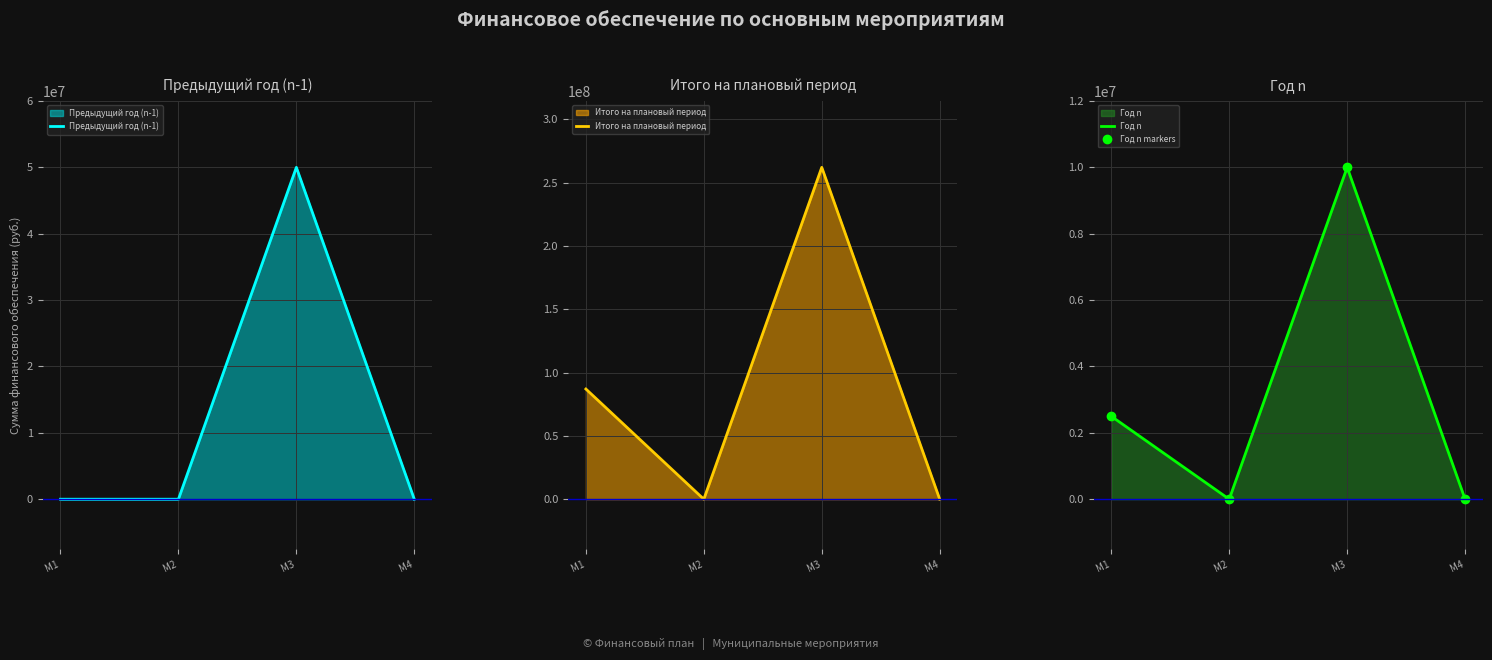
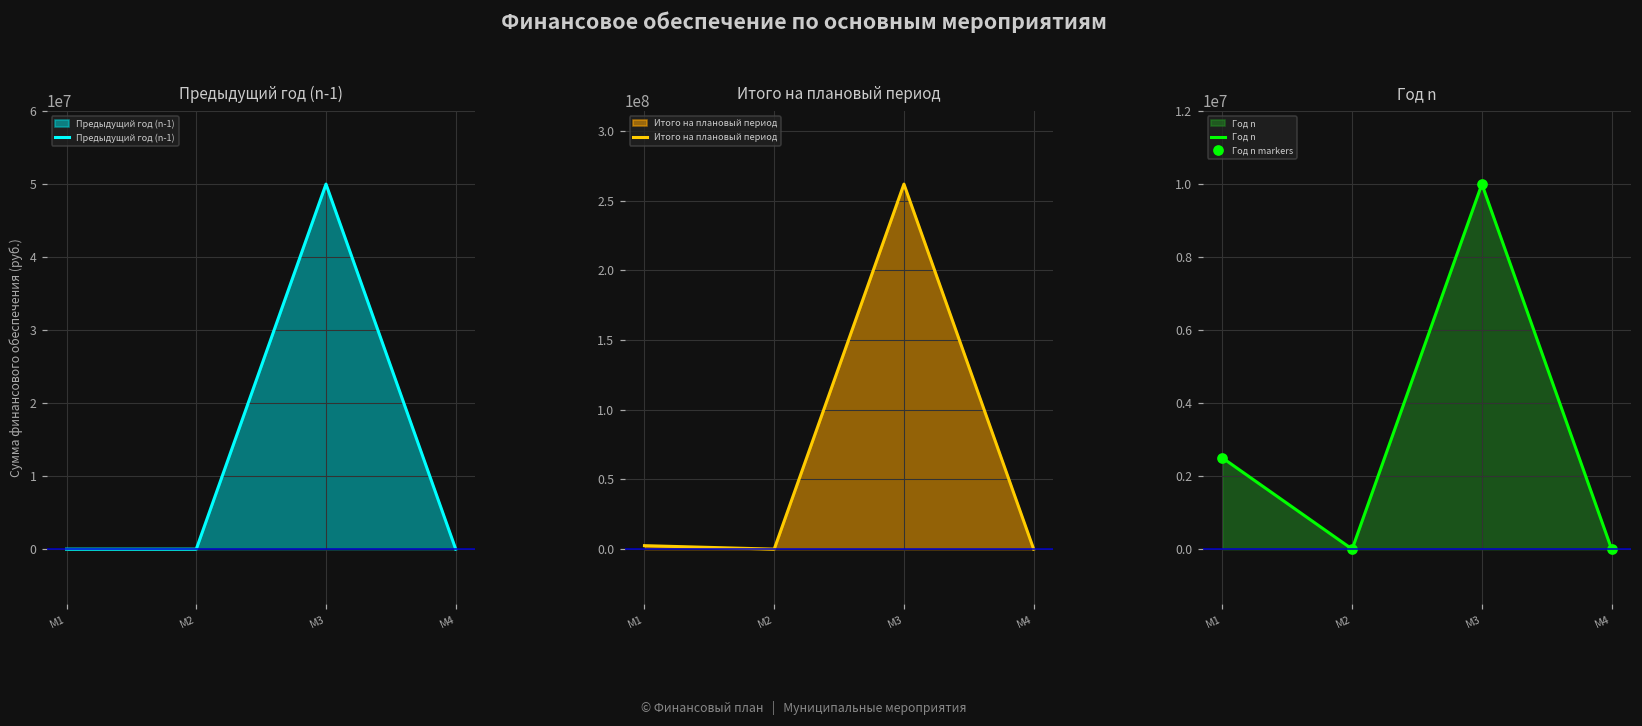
  {
    "Предыдущий год (n-1)": {
      "М1": 0,
      "М2": 0,
      "М3": 50000000,
      "М4": 0
    },
    "Итого на плановый период": {
-     "М1": 87000000,
+     "М1": 3000000,
      "М2": 0,
      "М3": 262000000,
      "М4": 0
    },
    "Год n": {
      "М1": 2500000,
      "М2": 0,
      "М3": 10000000,
      "М4": 0
    }
  }
